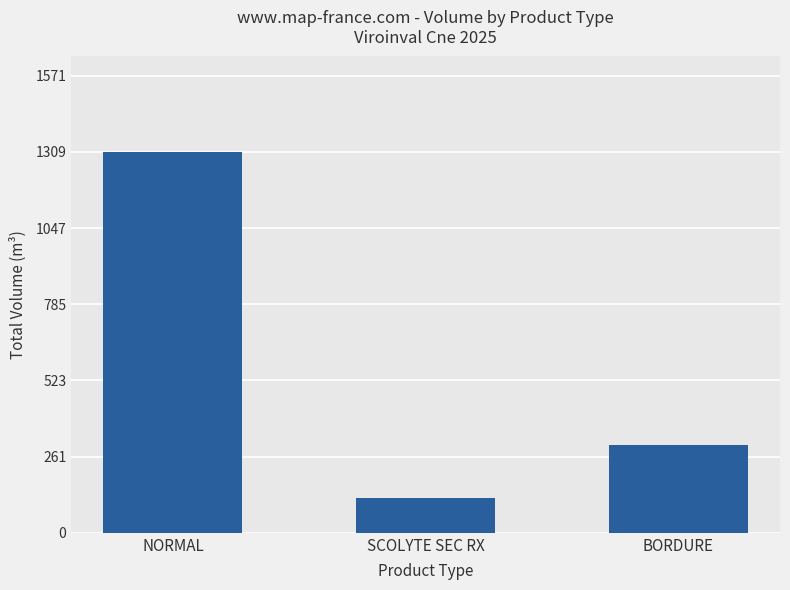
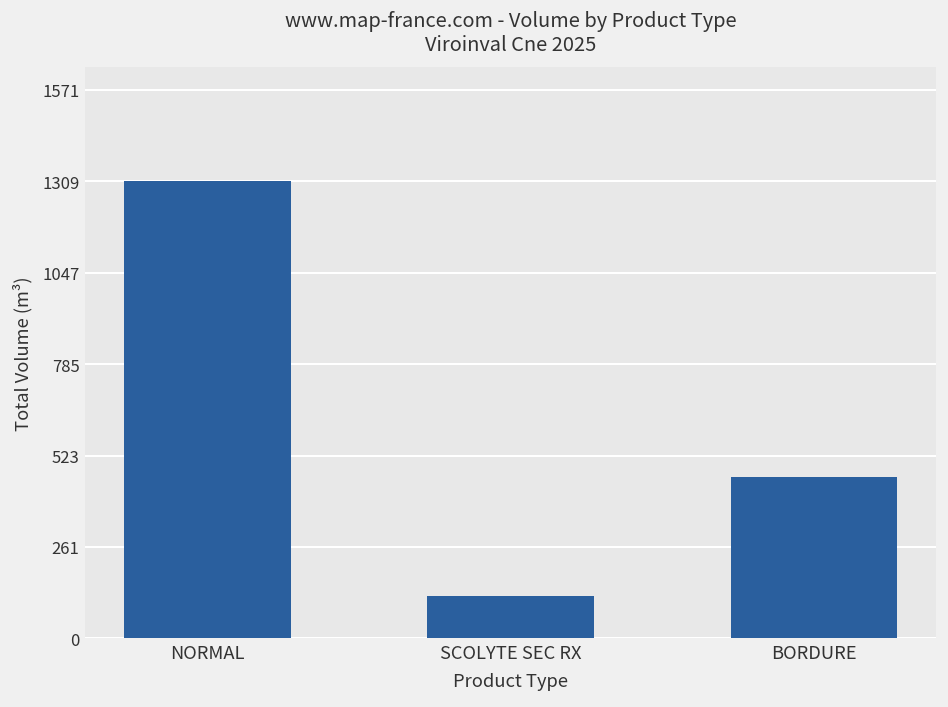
  {
    "NORMAL": 1310,
    "SCOLYTE SEC RX": 120,
-   "BORDURE": 300
+   "BORDURE": 460
  }
